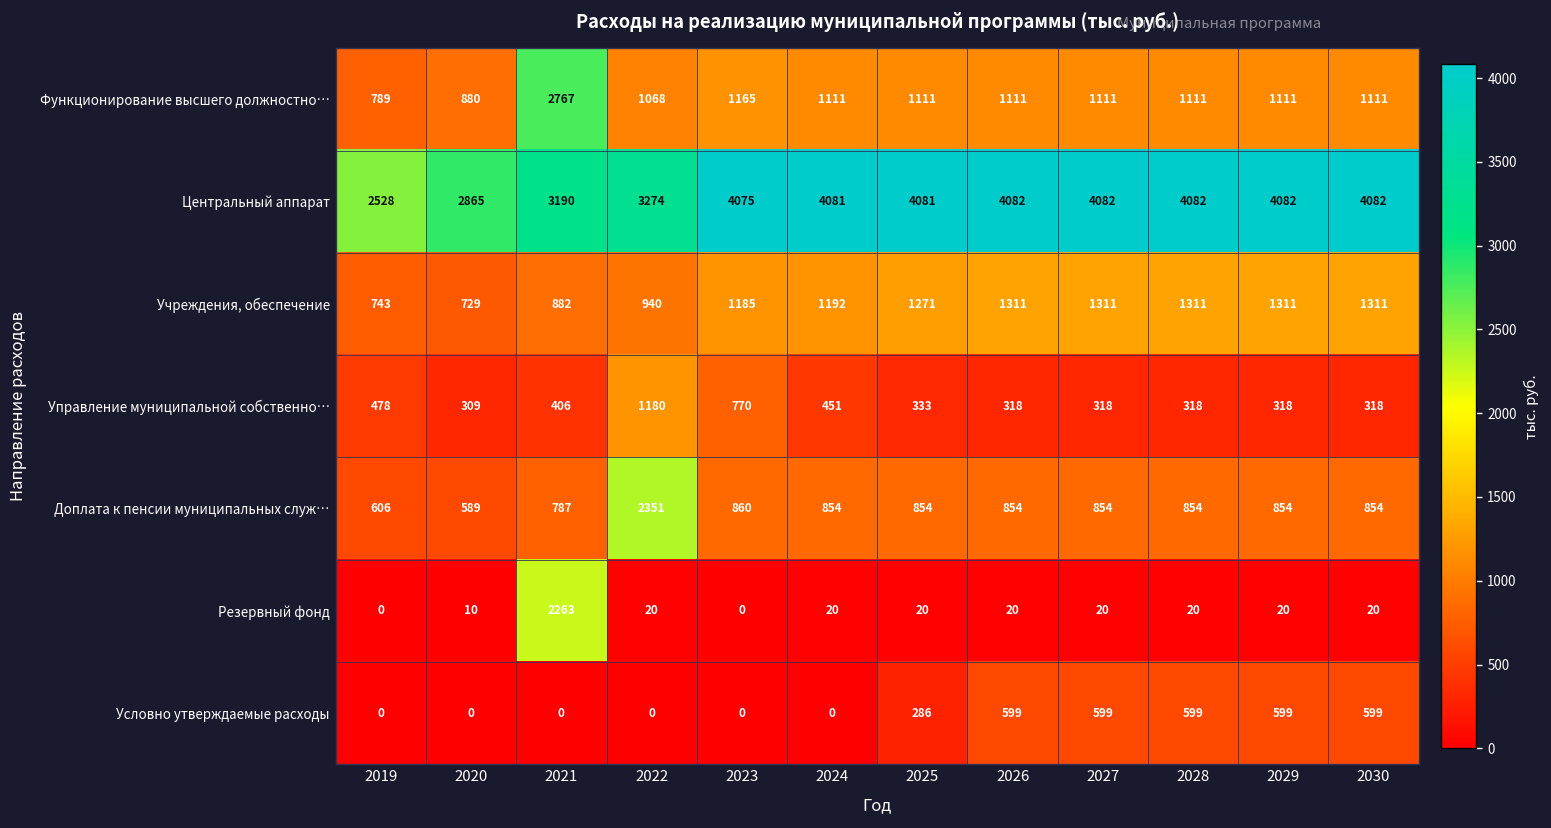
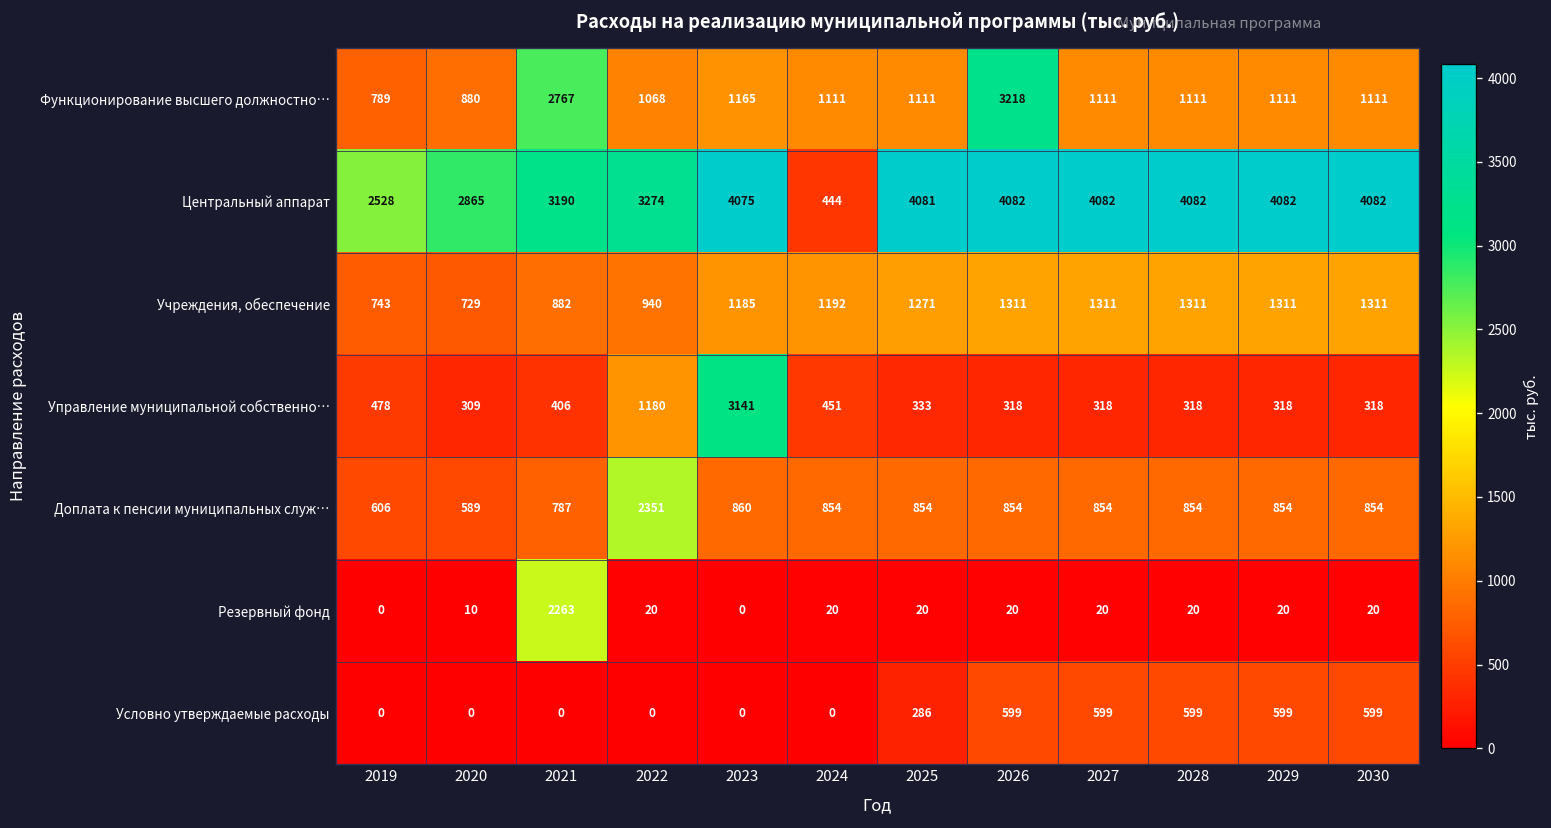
  {
    "Функционирование высшего должностно…": {
      "2019": 789,
      "2020": 880,
      "2021": 2767,
      "2022": 1068,
      "2023": 1165,
      "2024": 1111,
      "2025": 1111,
-     "2026": 1111,
+     "2026": 3218,
      "2027": 1111,
      "2028": 1111,
      "2029": 1111,
      "2030": 1111
    },
    "Центральный аппарат": {
      "2019": 2528,
      "2020": 2865,
      "2021": 3190,
      "2022": 3274,
      "2023": 4075,
-     "2024": 4081,
+     "2024": 444,
      "2025": 4081,
      "2026": 4082,
      "2027": 4082,
      "2028": 4082,
      "2029": 4082,
      "2030": 4082
    },
    "Учреждения, обеспечение": {
      "2019": 743,
      "2020": 729,
      "2021": 882,
      "2022": 940,
      "2023": 1185,
      "2024": 1192,
      "2025": 1271,
      "2026": 1311,
      "2027": 1311,
      "2028": 1311,
      "2029": 1311,
      "2030": 1311
    },
    "Управление муниципальной собственно…": {
      "2019": 478,
      "2020": 309,
      "2021": 406,
      "2022": 1180,
-     "2023": 770,
+     "2023": 3141,
      "2024": 451,
      "2025": 333,
      "2026": 318,
      "2027": 318,
      "2028": 318,
      "2029": 318,
      "2030": 318
    },
    "Доплата к пенсии муниципальных служ…": {
      "2019": 606,
      "2020": 589,
      "2021": 787,
      "2022": 2351,
      "2023": 860,
      "2024": 854,
      "2025": 854,
      "2026": 854,
      "2027": 854,
      "2028": 854,
      "2029": 854,
      "2030": 854
    },
    "Резервный фонд": {
      "2019": 0,
      "2020": 10,
      "2021": 2263,
      "2022": 20,
      "2023": 0,
      "2024": 20,
      "2025": 20,
      "2026": 20,
      "2027": 20,
      "2028": 20,
      "2029": 20,
      "2030": 20
    },
    "Условно утверждаемые расходы": {
      "2019": 0,
      "2020": 0,
      "2021": 0,
      "2022": 0,
      "2023": 0,
      "2024": 0,
      "2025": 286,
      "2026": 599,
      "2027": 599,
      "2028": 599,
      "2029": 599,
      "2030": 599
    }
  }
